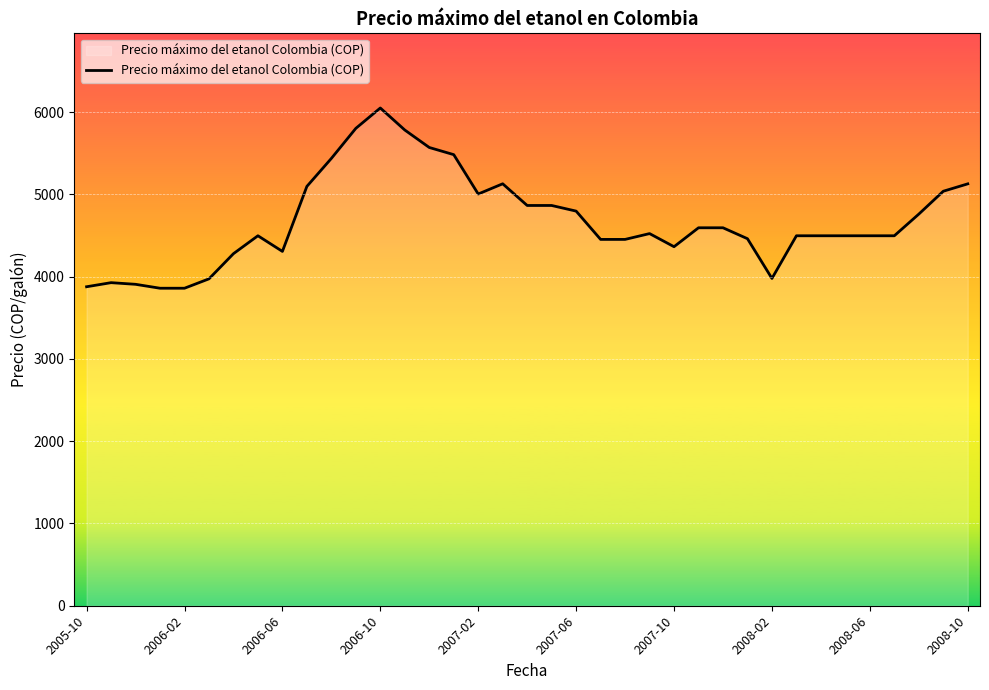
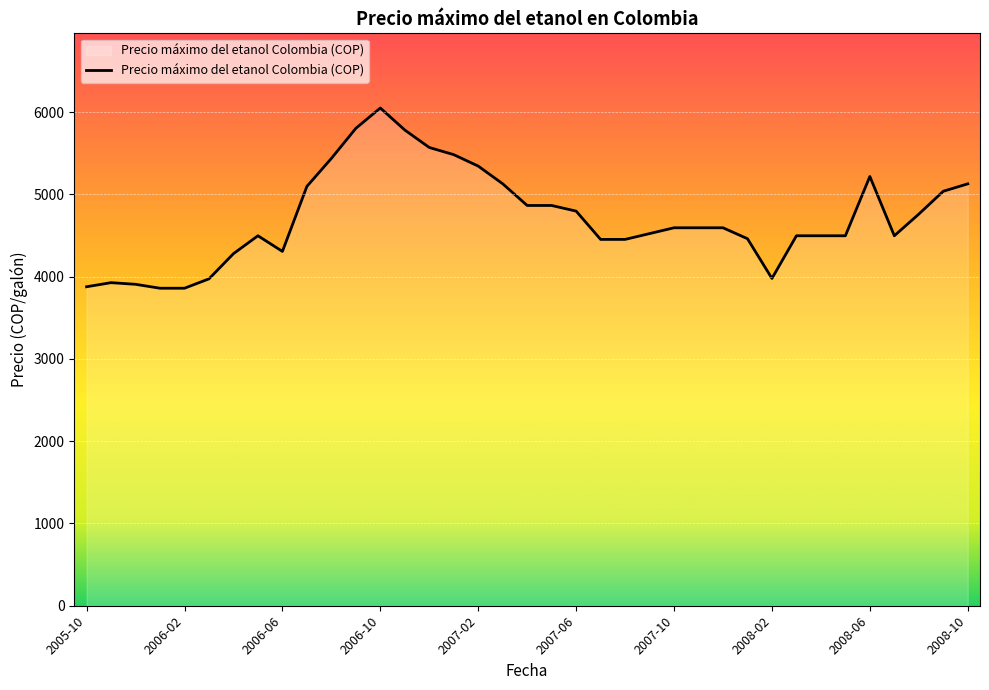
  {
    "2005-10": 3900,
    "2006-02": 3900,
    "2006-06": 4300,
    "2006-10": 6000,
-   "2007-02": 5000,
+   "2007-02": 5300,
    "2007-06": 4800,
-   "2007-10": 4400,
+   "2007-10": 4600,
    "2008-02": 4000,
-   "2008-06": 4500,
+   "2008-06": 5200,
    "2008-10": 5100
  }
